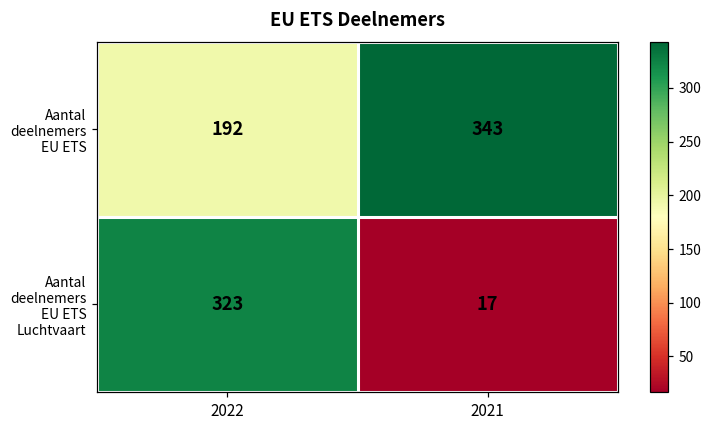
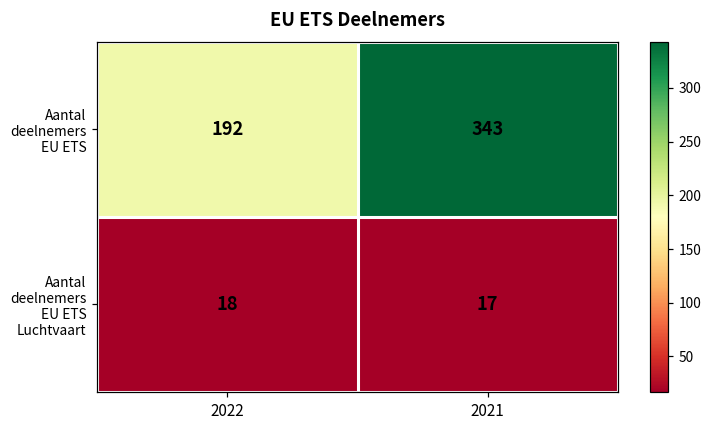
  {
    "Aantal deelnemers EU ETS": {
      "2022": 192,
      "2021": 343
    },
    "Aantal deelnemers EU ETS Luchtvaart": {
-     "2022": 323,
+     "2022": 18,
      "2021": 17
    }
  }
